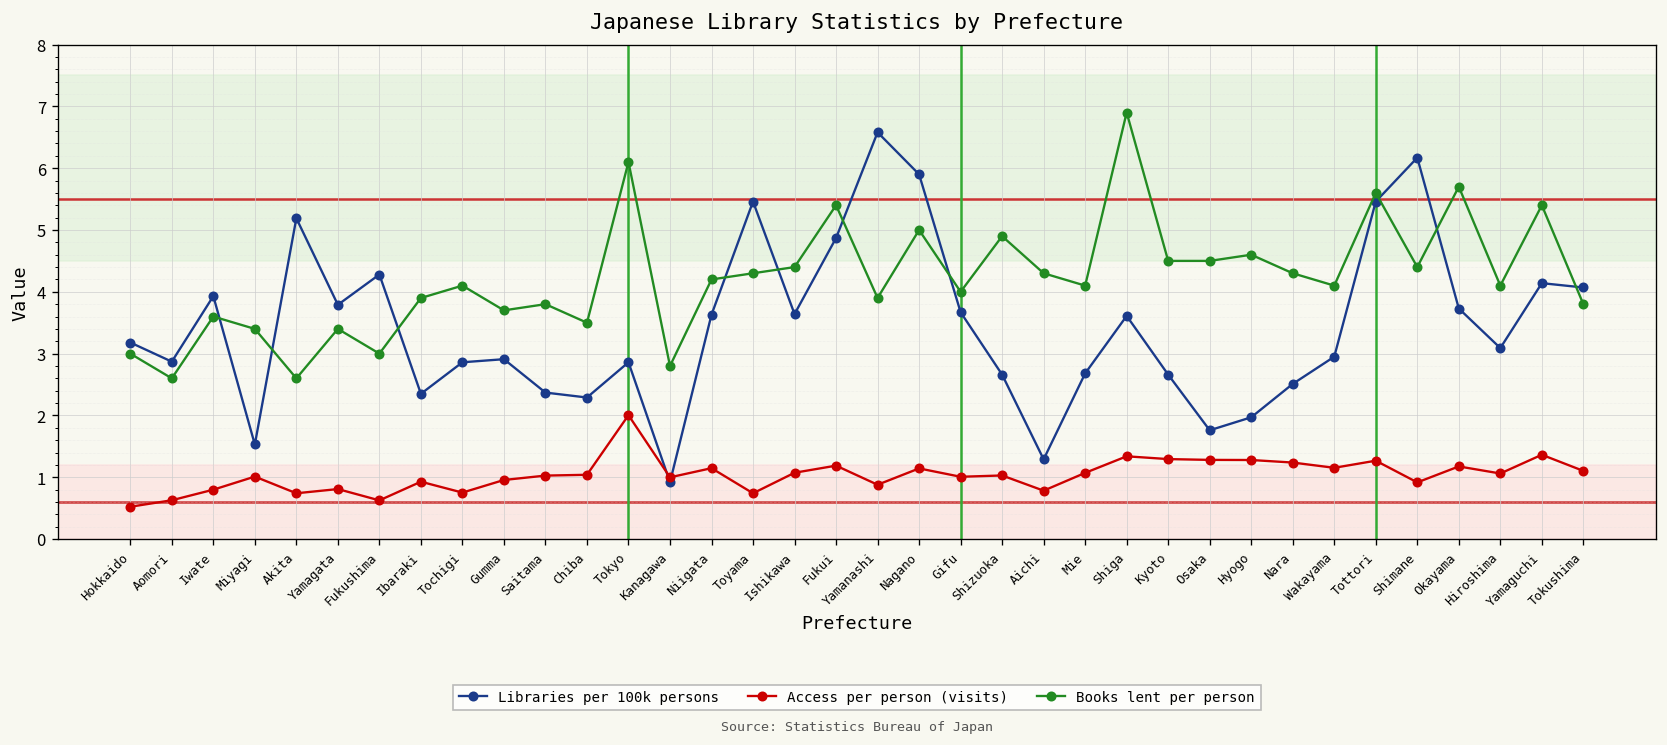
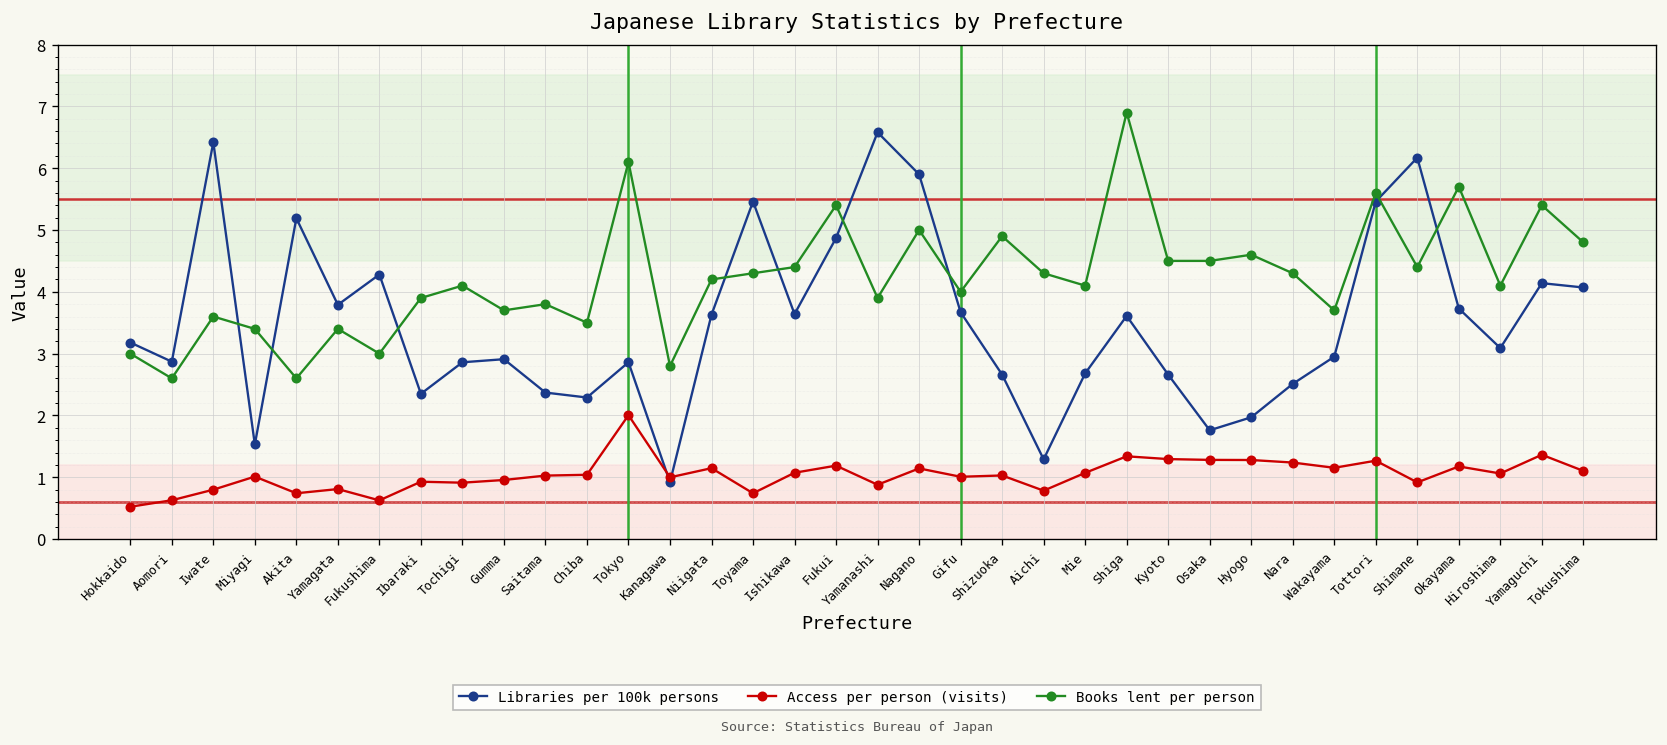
  {
    "Libraries per 100k persons": {
      "Hokkaido": 3.2,
      "Aomori": 2.9,
-     "Iwate": 3.9,
+     "Iwate": 6.4,
      "Miyagi": 1.5,
      "Akita": 5.2,
      "Yamagata": 3.8,
      "Fukushima": 4.3,
      "Ibaraki": 2.4,
      "Tochigi": 2.9,
      "Gumma": 2.9,
      "Saitama": 2.4,
      "Chiba": 2.3,
      "Tokyo": 2.9,
      "Kanagawa": 0.9,
      "Niigata": 3.6,
      "Toyama": 5.5,
      "Ishikawa": 3.6,
      "Fukui": 4.9,
      "Yamanashi": 6.6,
      "Nagano": 5.9,
      "Gifu": 3.7,
      "Shizuoka": 2.7,
      "Aichi": 1.3,
      "Mie": 2.7,
      "Shiga": 3.6,
      "Kyoto": 2.7,
      "Osaka": 1.8,
      "Hyogo": 2.0,
      "Nara": 2.5,
      "Wakayama": 3.0,
      "Tottori": 5.5,
      "Shimane": 6.2,
      "Okayama": 3.7,
      "Hiroshima": 3.1,
      "Yamaguchi": 4.1,
      "Tokushima": 4.1
    },
    "Access per person (visits)": {
      "Hokkaido": 0.5,
      "Aomori": 0.6,
      "Iwate": 0.8,
      "Miyagi": 1.0,
      "Akita": 0.7,
      "Yamagata": 0.8,
      "Fukushima": 0.6,
      "Ibaraki": 0.9,
-     "Tochigi": 0.8,
+     "Tochigi": 0.9,
      "Gumma": 1.0,
      "Saitama": 1.0,
      "Chiba": 1.0,
      "Tokyo": 2.0,
      "Kanagawa": 1.0,
      "Niigata": 1.1,
      "Toyama": 0.7,
      "Ishikawa": 1.1,
      "Fukui": 1.2,
      "Yamanashi": 0.9,
      "Nagano": 1.1,
      "Gifu": 1.0,
      "Shizuoka": 1.0,
      "Aichi": 0.8,
      "Mie": 1.1,
      "Shiga": 1.3,
      "Kyoto": 1.3,
      "Osaka": 1.3,
      "Hyogo": 1.3,
      "Nara": 1.2,
      "Wakayama": 1.2,
      "Tottori": 1.3,
      "Shimane": 0.9,
      "Okayama": 1.2,
      "Hiroshima": 1.1,
      "Yamaguchi": 1.4,
      "Tokushima": 1.1
    },
    "Books lent per person": {
      "Hokkaido": 3.0,
      "Aomori": 2.6,
      "Iwate": 3.6,
      "Miyagi": 3.4,
      "Akita": 2.6,
      "Yamagata": 3.4,
      "Fukushima": 3.0,
      "Ibaraki": 3.9,
      "Tochigi": 4.1,
      "Gumma": 3.7,
      "Saitama": 3.8,
      "Chiba": 3.5,
      "Tokyo": 6.1,
      "Kanagawa": 2.8,
      "Niigata": 4.2,
      "Toyama": 4.3,
      "Ishikawa": 4.4,
      "Fukui": 5.4,
      "Yamanashi": 3.9,
      "Nagano": 5.0,
      "Gifu": 4.0,
      "Shizuoka": 4.9,
      "Aichi": 4.3,
      "Mie": 4.1,
      "Shiga": 6.9,
      "Kyoto": 4.5,
      "Osaka": 4.5,
      "Hyogo": 4.6,
      "Nara": 4.3,
-     "Wakayama": 4.1,
+     "Wakayama": 3.7,
      "Tottori": 5.6,
      "Shimane": 4.4,
      "Okayama": 5.7,
      "Hiroshima": 4.1,
      "Yamaguchi": 5.4,
-     "Tokushima": 3.8
+     "Tokushima": 4.8
    }
  }
